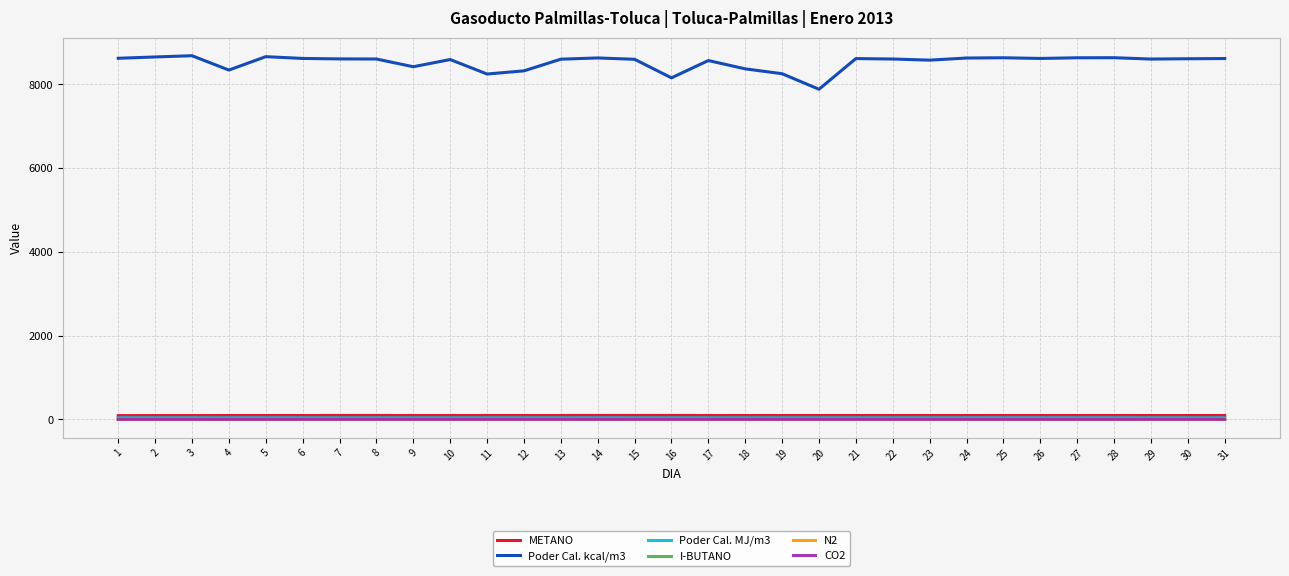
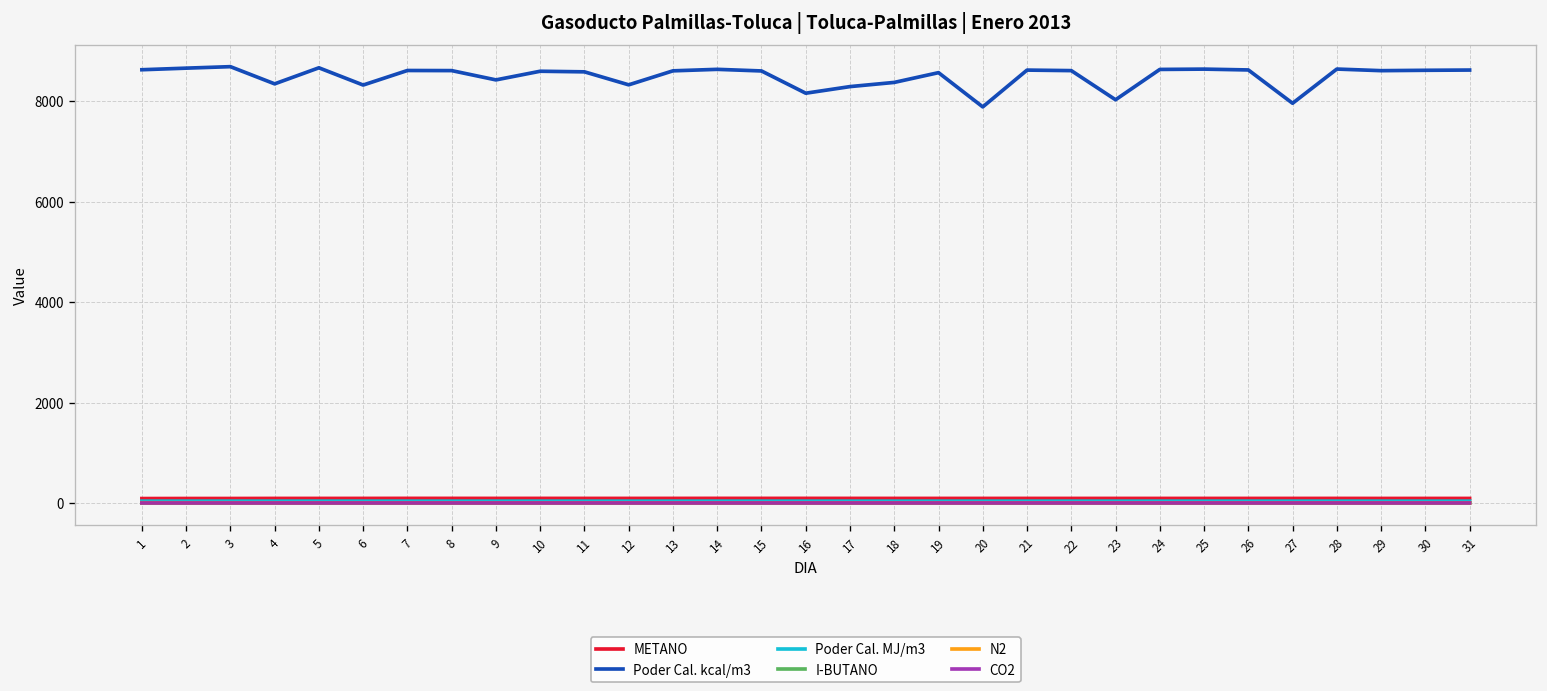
  {
    "Poder Cal. kcal/m3": {
      "1": 8600,
      "2": 8700,
      "3": 8700,
      "4": 8300,
      "5": 8700,
-     "6": 8600,
+     "6": 8300,
      "7": 8600,
      "8": 8600,
      "9": 8400,
      "10": 8600,
-     "11": 8200,
+     "11": 8600,
      "12": 8300,
      "13": 8600,
      "14": 8600,
      "15": 8600,
      "16": 8200,
-     "17": 8600,
+     "17": 8300,
      "18": 8400,
-     "19": 8300,
+     "19": 8600,
      "20": 7900,
      "21": 8600,
      "22": 8600,
-     "23": 8600,
+     "23": 8000,
      "24": 8600,
      "25": 8600,
      "26": 8600,
-     "27": 8600,
+     "27": 8000,
      "28": 8600,
      "29": 8600,
      "30": 8600,
      "31": 8600
    }
  }
